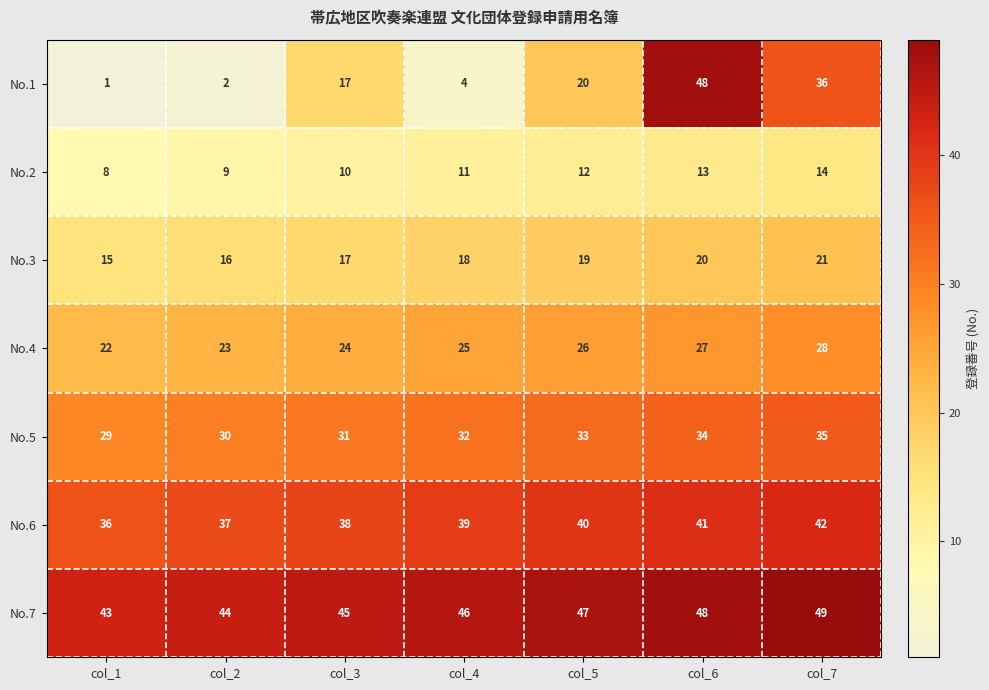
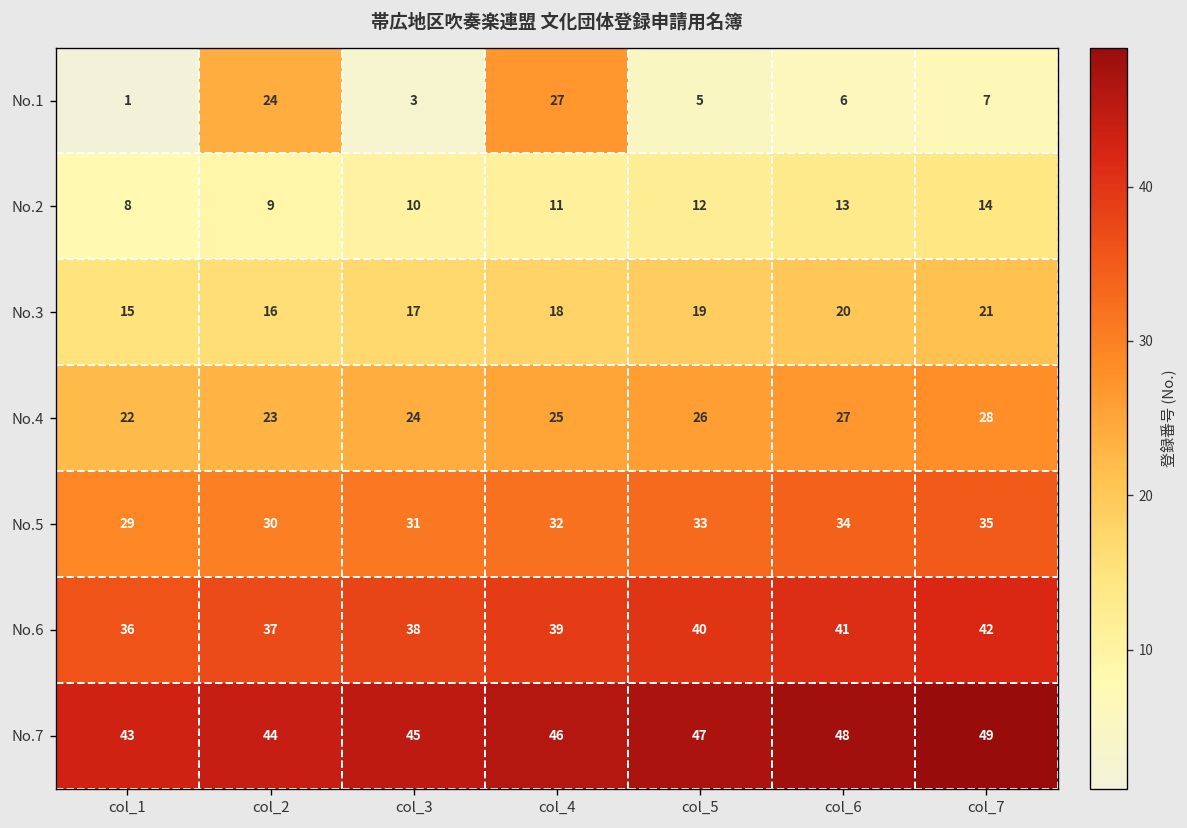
  {
    "No.1": {
      "col_1": 1,
-     "col_2": 2,
-     "col_3": 17,
-     "col_4": 4,
-     "col_5": 20,
-     "col_6": 48,
-     "col_7": 36
+     "col_2": 24,
+     "col_3": 3,
+     "col_4": 27,
+     "col_5": 5,
+     "col_6": 6,
+     "col_7": 7
    },
    "No.2": {
      "col_1": 8,
      "col_2": 9,
      "col_3": 10,
      "col_4": 11,
      "col_5": 12,
      "col_6": 13,
      "col_7": 14
    },
    "No.3": {
      "col_1": 15,
      "col_2": 16,
      "col_3": 17,
      "col_4": 18,
      "col_5": 19,
      "col_6": 20,
      "col_7": 21
    },
    "No.4": {
      "col_1": 22,
      "col_2": 23,
      "col_3": 24,
      "col_4": 25,
      "col_5": 26,
      "col_6": 27,
      "col_7": 28
    },
    "No.5": {
      "col_1": 29,
      "col_2": 30,
      "col_3": 31,
      "col_4": 32,
      "col_5": 33,
      "col_6": 34,
      "col_7": 35
    },
    "No.6": {
      "col_1": 36,
      "col_2": 37,
      "col_3": 38,
      "col_4": 39,
      "col_5": 40,
      "col_6": 41,
      "col_7": 42
    },
    "No.7": {
      "col_1": 43,
      "col_2": 44,
      "col_3": 45,
      "col_4": 46,
      "col_5": 47,
      "col_6": 48,
      "col_7": 49
    }
  }
